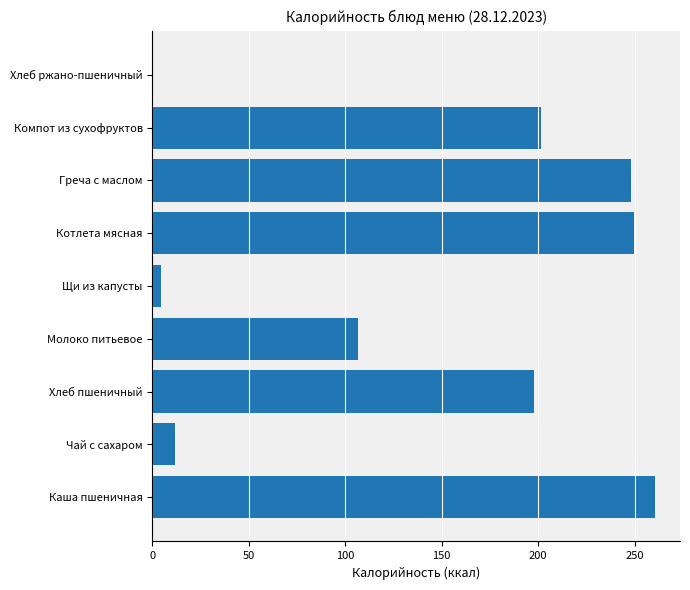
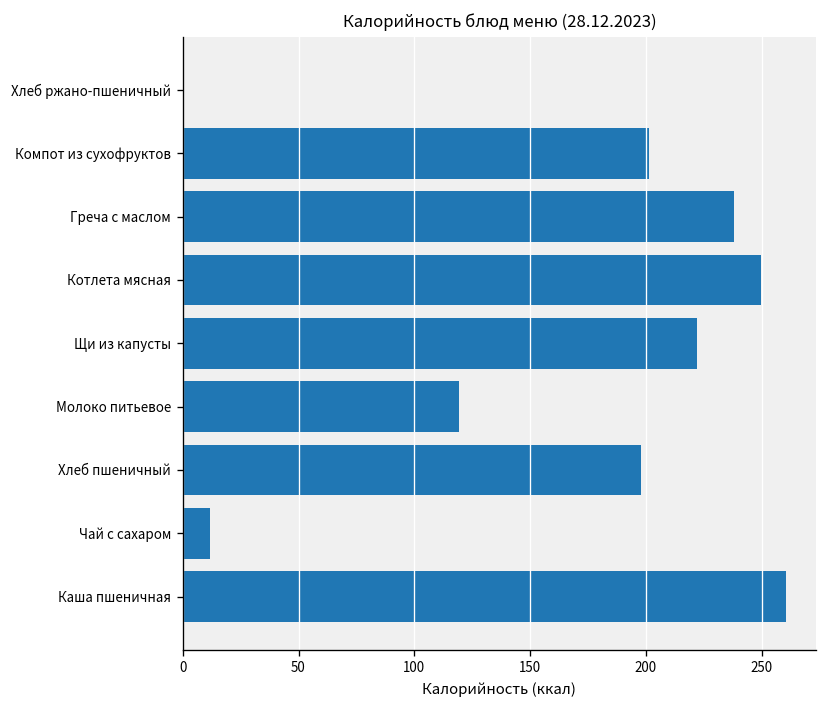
  {
    "Хлеб ржано-пшеничный": 0,
    "Компот из сухофруктов": 201,
-   "Греча с маслом": 248,
+   "Греча с маслом": 238,
    "Котлета мясная": 250,
-   "Щи из капусты": 5,
-   "Молоко питьевое": 107,
+   "Щи из капусты": 222,
+   "Молоко питьевое": 120,
    "Хлеб пшеничный": 198,
    "Чай с сахаром": 12,
    "Каша пшеничная": 260
  }
